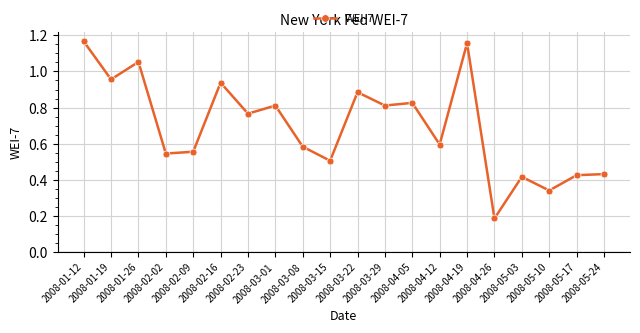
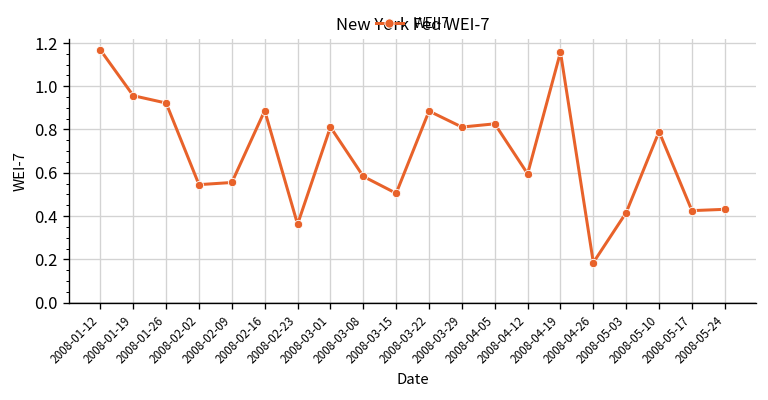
  {
    "2008-01-12": 1.17,
    "2008-01-19": 0.96,
-   "2008-01-26": 1.05,
+   "2008-01-26": 0.92,
    "2008-02-02": 0.55,
    "2008-02-09": 0.56,
-   "2008-02-16": 0.94,
-   "2008-02-23": 0.77,
+   "2008-02-16": 0.89,
+   "2008-02-23": 0.36,
    "2008-03-01": 0.81,
    "2008-03-08": 0.58,
    "2008-03-15": 0.51,
    "2008-03-22": 0.89,
    "2008-03-29": 0.81,
    "2008-04-05": 0.83,
    "2008-04-12": 0.60,
    "2008-04-19": 1.16,
    "2008-04-26": 0.19,
    "2008-05-03": 0.42,
-   "2008-05-10": 0.34,
+   "2008-05-10": 0.79,
    "2008-05-17": 0.43,
    "2008-05-24": 0.43
  }
